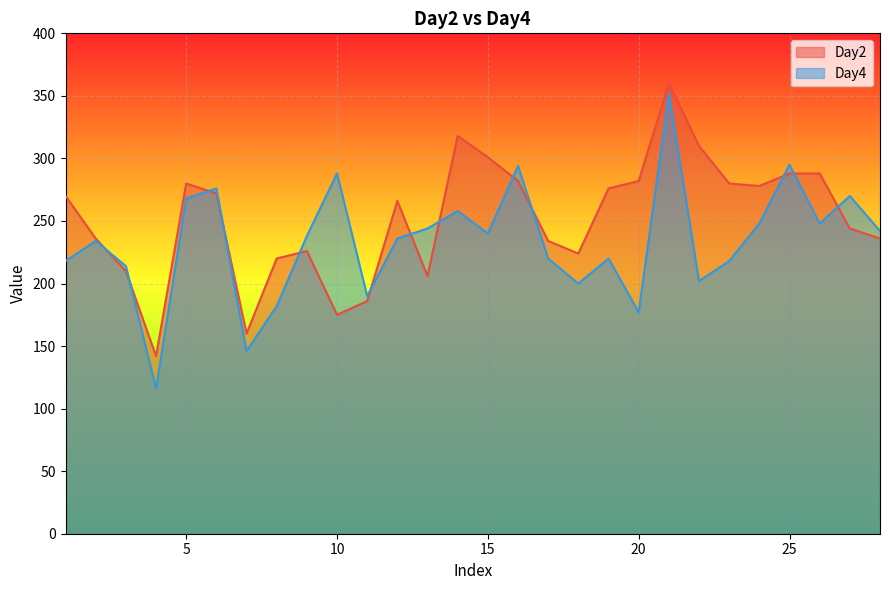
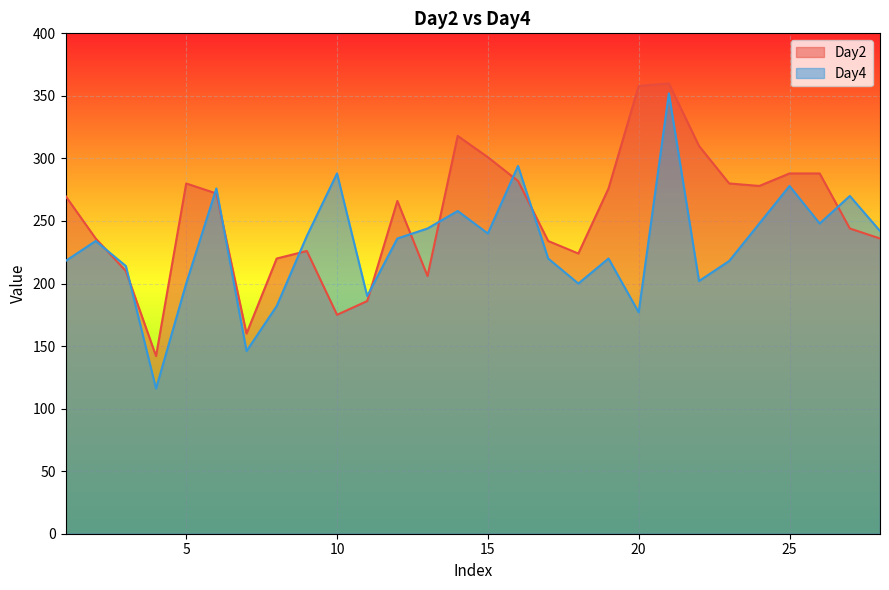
  {
    "Day2": {
      "5": 280,
      "10": 175,
      "15": 301,
-     "20": 282,
+     "20": 358,
      "25": 288
    },
    "Day4": {
-     "5": 268,
+     "5": 200,
      "10": 288,
      "15": 240,
      "20": 177,
-     "25": 295
+     "25": 278
    }
  }
